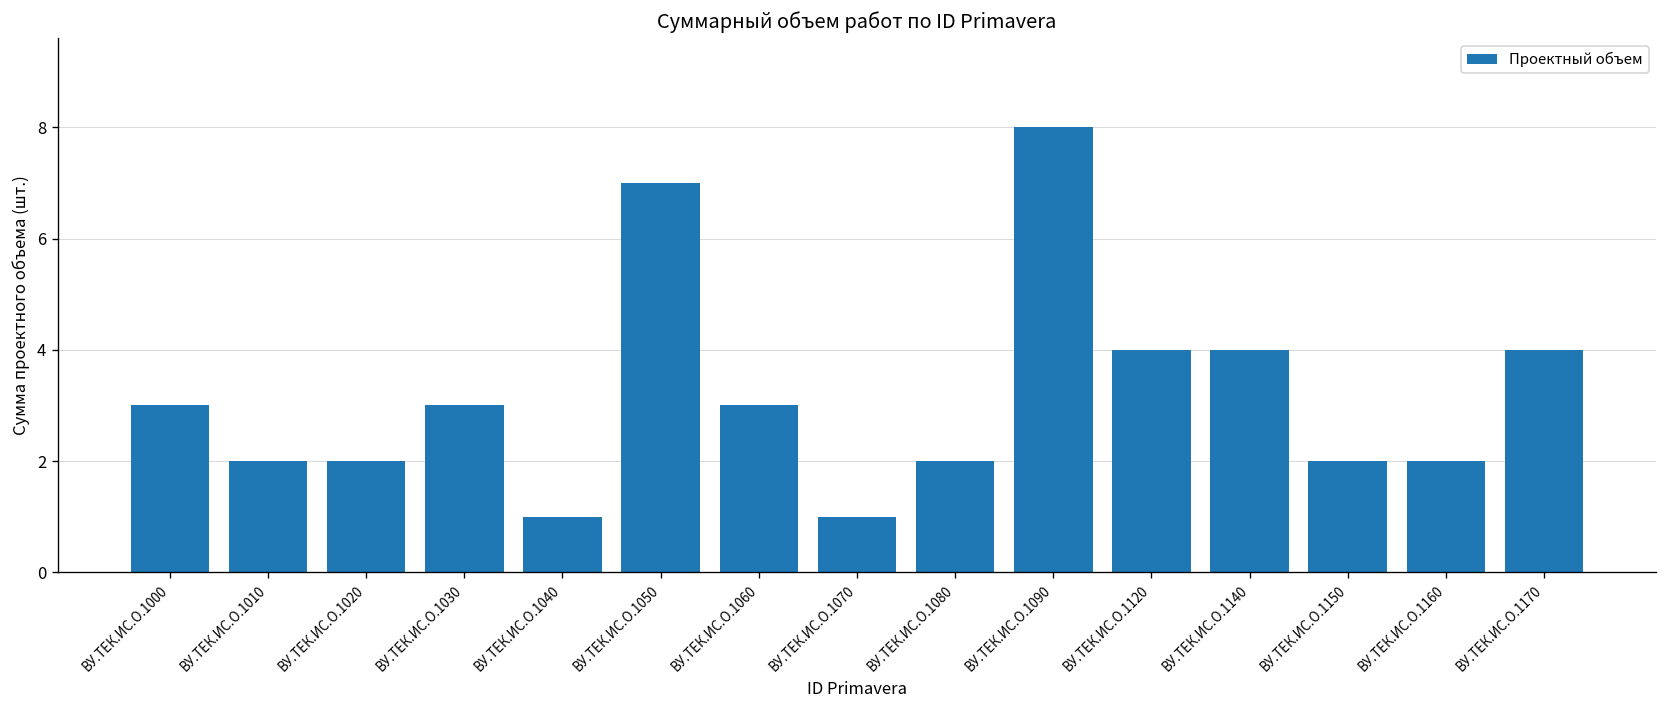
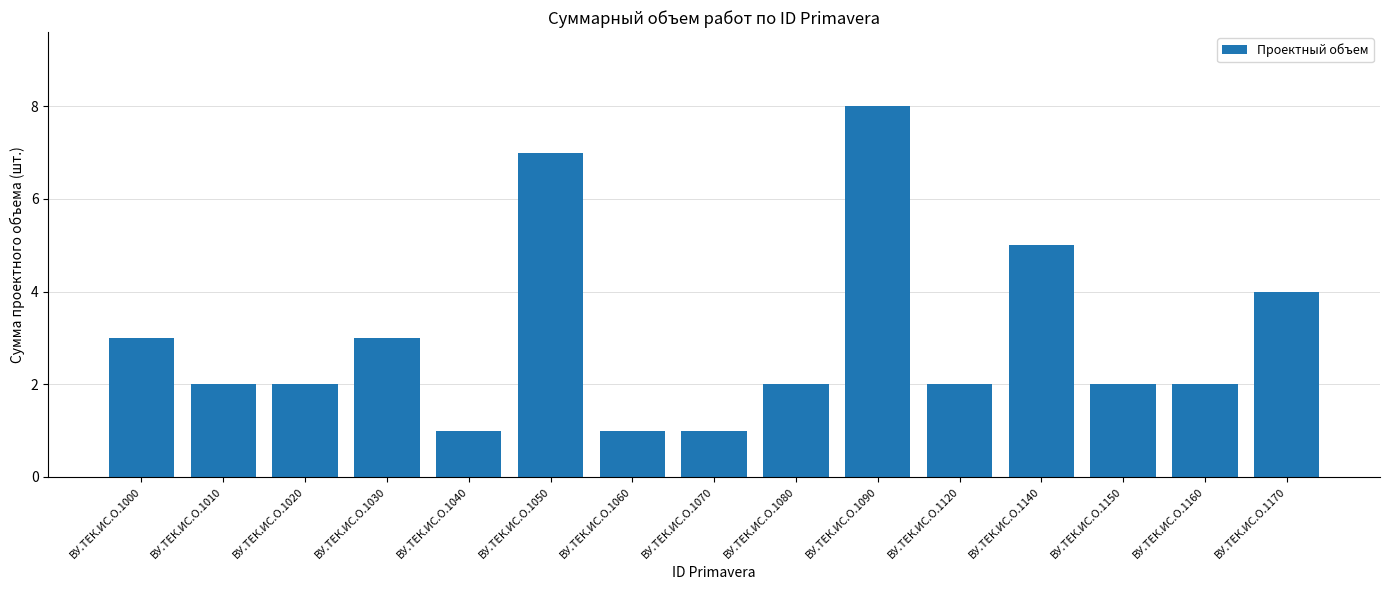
  {
    "ВУ.ТЕК.ИС.О.1000": 3,
    "ВУ.ТЕК.ИС.О.1010": 2,
    "ВУ.ТЕК.ИС.О.1020": 2,
    "ВУ.ТЕК.ИС.О.1030": 3,
    "ВУ.ТЕК.ИС.О.1040": 1,
    "ВУ.ТЕК.ИС.О.1050": 7,
-   "ВУ.ТЕК.ИС.О.1060": 3,
+   "ВУ.ТЕК.ИС.О.1060": 1,
    "ВУ.ТЕК.ИС.О.1070": 1,
    "ВУ.ТЕК.ИС.О.1080": 2,
    "ВУ.ТЕК.ИС.О.1090": 8,
-   "ВУ.ТЕК.ИС.О.1120": 4,
-   "ВУ.ТЕК.ИС.О.1140": 4,
+   "ВУ.ТЕК.ИС.О.1120": 2,
+   "ВУ.ТЕК.ИС.О.1140": 5,
    "ВУ.ТЕК.ИС.О.1150": 2,
    "ВУ.ТЕК.ИС.О.1160": 2,
    "ВУ.ТЕК.ИС.О.1170": 4
  }
